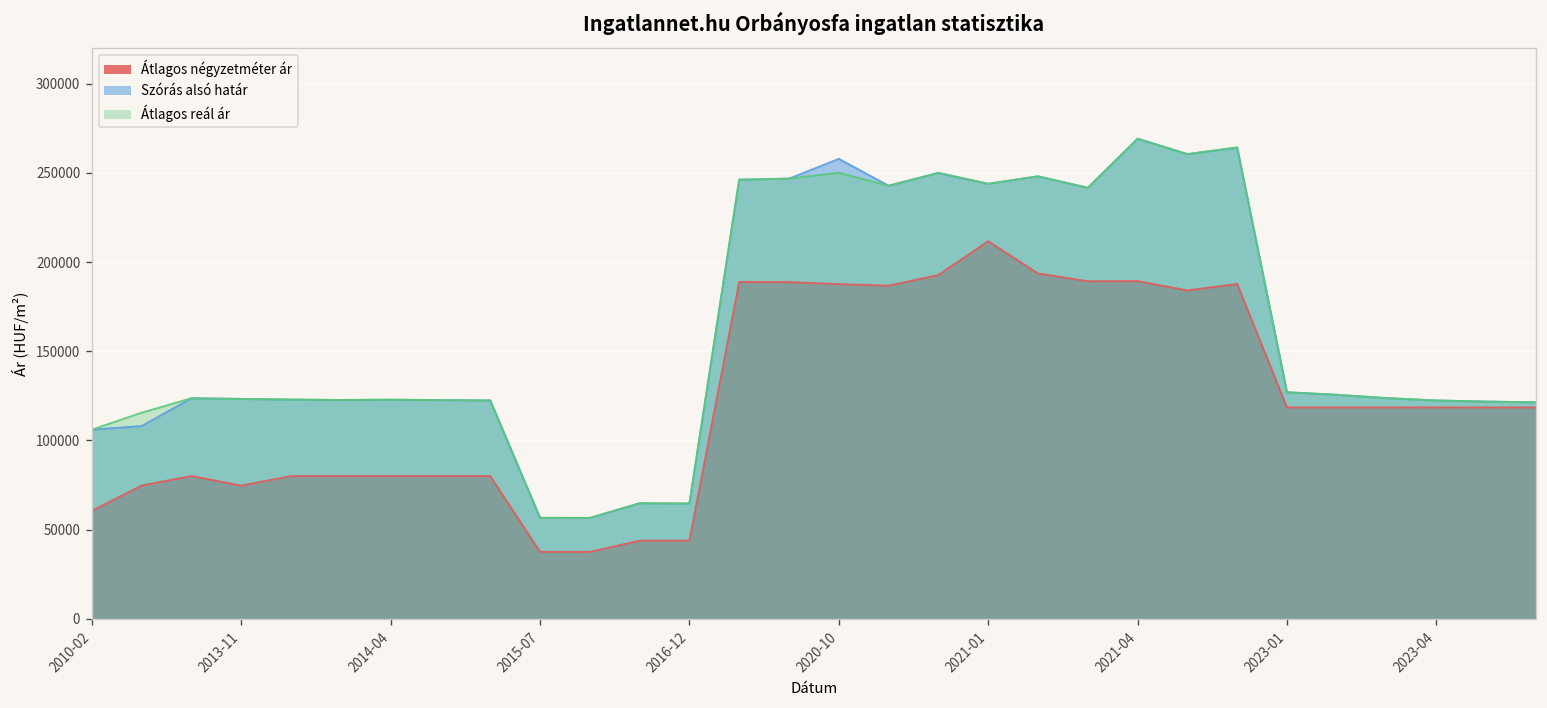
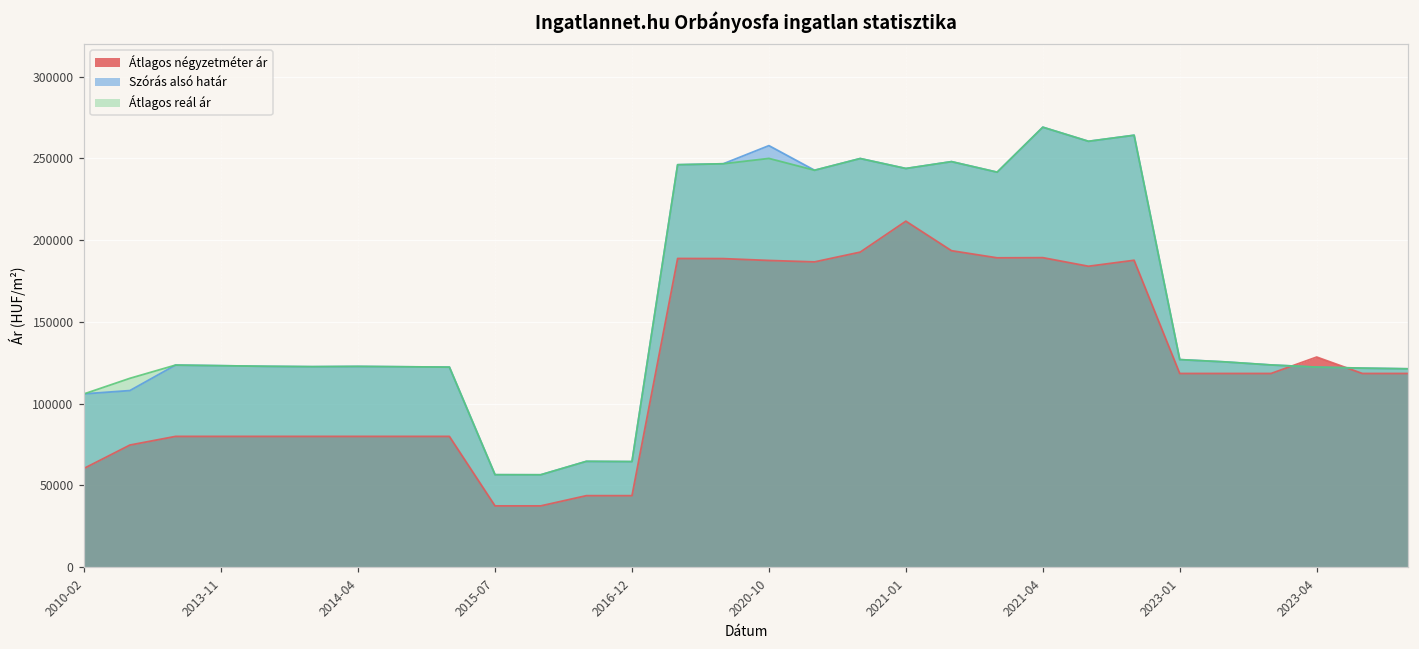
  {
    "Átlagos négyzetméter ár": {
      "2010-02": 61000,
-     "2013-11": 75000,
+     "2013-11": 80000,
      "2014-04": 80000,
      "2015-07": 38000,
      "2016-12": 44000,
      "2020-10": 188000,
      "2021-01": 212000,
      "2021-04": 189000,
      "2023-01": 118000,
-     "2023-04": 118000
+     "2023-04": 129000
    },
    "Szórás alsó határ": {
      "2020-10": 258000
    },
    "Átlagos reál ár": {
      "2020-10": 250000
    }
  }
